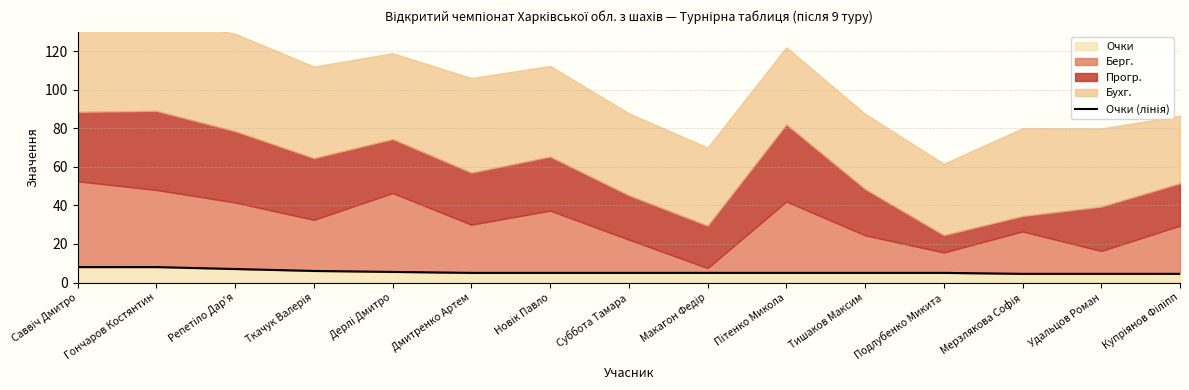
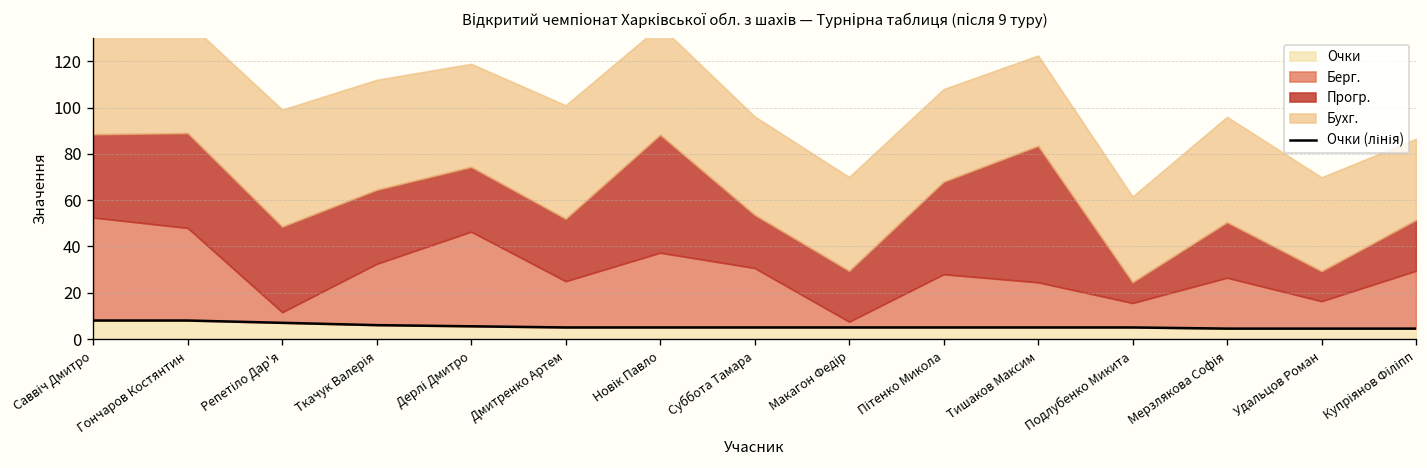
  {
    "Берг.": {
      "Саввіч Дмитро": 45,
      "Гончаров Костянтин": 40,
-     "Репетіло Дар'я": 35,
+     "Репетіло Дар'я": 5,
      "Ткачук Валерія": 27,
      "Дерлі Дмитро": 41,
-     "Дмитренко Артем": 25,
+     "Дмитренко Артем": 20,
      "Новік Павло": 32,
-     "Суббота Тамара": 17,
+     "Суббота Тамара": 26,
      "Макагон Федір": 3,
-     "Пітенко Микола": 37,
+     "Пітенко Микола": 23,
      "Тишаков Максим": 20,
      "Подлубенко Микита": 11,
      "Мерзлякова Софія": 22,
      "Удальцов Роман": 12,
      "Купріянов Філіпп": 25
    },
    "Прогр.": {
      "Саввіч Дмитро": 36,
      "Гончаров Костянтин": 41,
      "Репетіло Дар'я": 37,
      "Ткачук Валерія": 32,
      "Дерлі Дмитро": 28,
      "Дмитренко Артем": 27,
-     "Новік Павло": 28,
+     "Новік Павло": 51,
      "Суббота Тамара": 23,
      "Макагон Федір": 22,
      "Пітенко Микола": 40,
-     "Тишаков Максим": 24,
+     "Тишаков Максим": 59,
      "Подлубенко Микита": 9,
-     "Мерзлякова Софія": 8,
-     "Удальцов Роман": 23,
+     "Мерзлякова Софія": 24,
+     "Удальцов Роман": 13,
      "Купріянов Філіпп": 22
    }
  }
